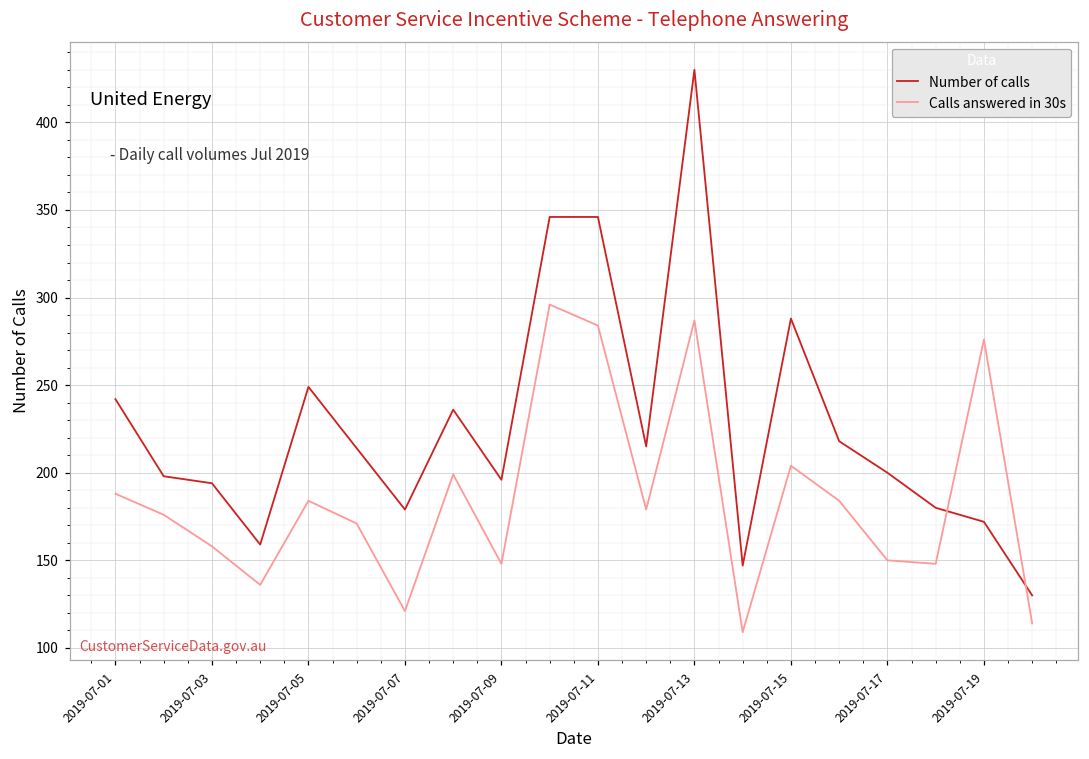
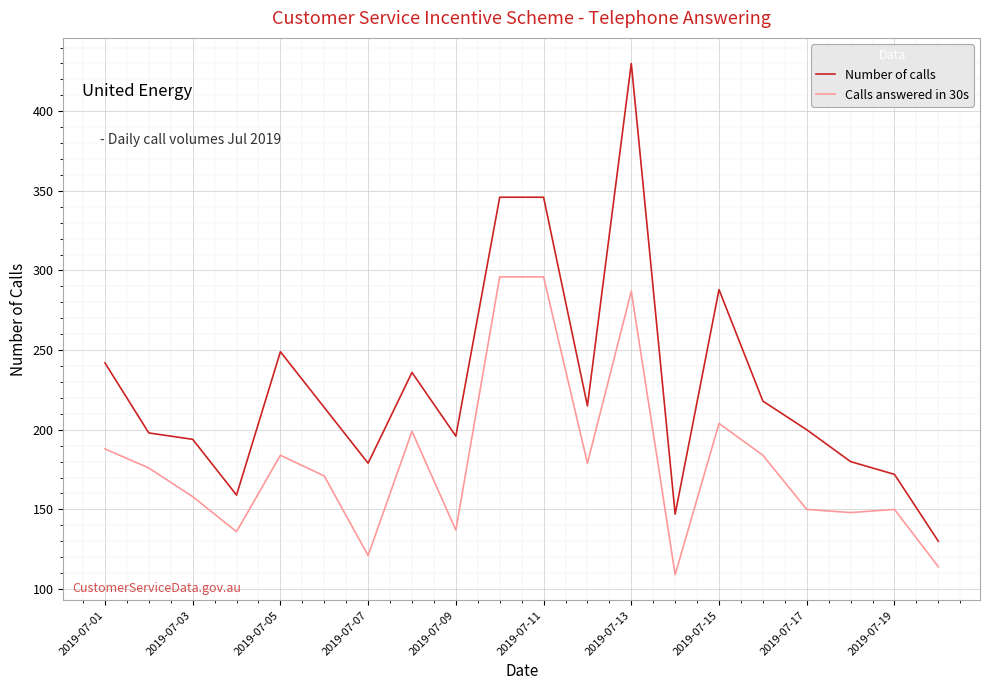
  {
    "Number of calls": {
      "2019-07-01": 242,
      "2019-07-03": 194,
      "2019-07-05": 249,
      "2019-07-07": 179,
      "2019-07-09": 196,
      "2019-07-11": 346,
      "2019-07-13": 430,
      "2019-07-15": 288,
      "2019-07-17": 200,
      "2019-07-19": 172
    },
    "Calls answered in 30s": {
      "2019-07-01": 188,
      "2019-07-03": 158,
      "2019-07-05": 184,
      "2019-07-07": 121,
-     "2019-07-09": 148,
-     "2019-07-11": 284,
+     "2019-07-09": 137,
+     "2019-07-11": 296,
      "2019-07-13": 287,
      "2019-07-15": 204,
      "2019-07-17": 150,
-     "2019-07-19": 276
+     "2019-07-19": 150
    }
  }
